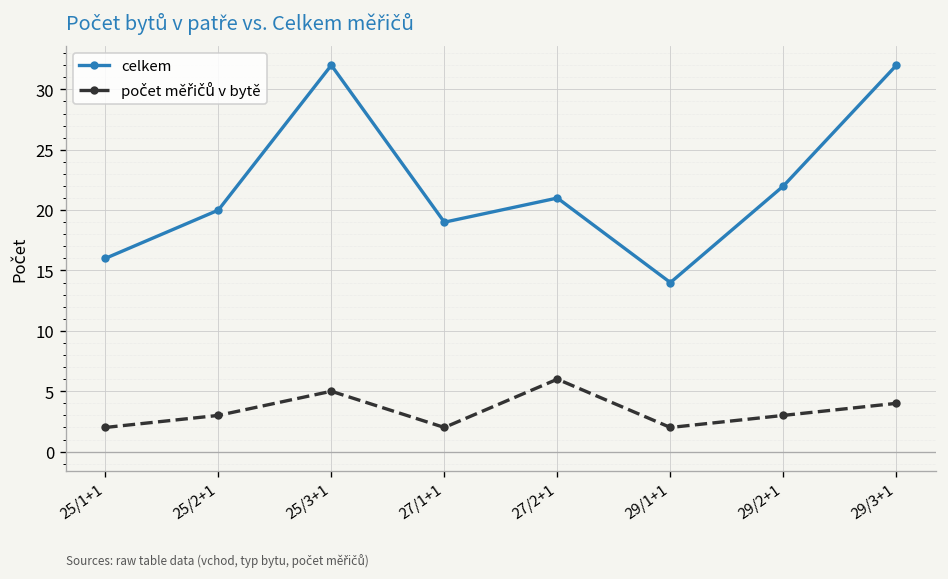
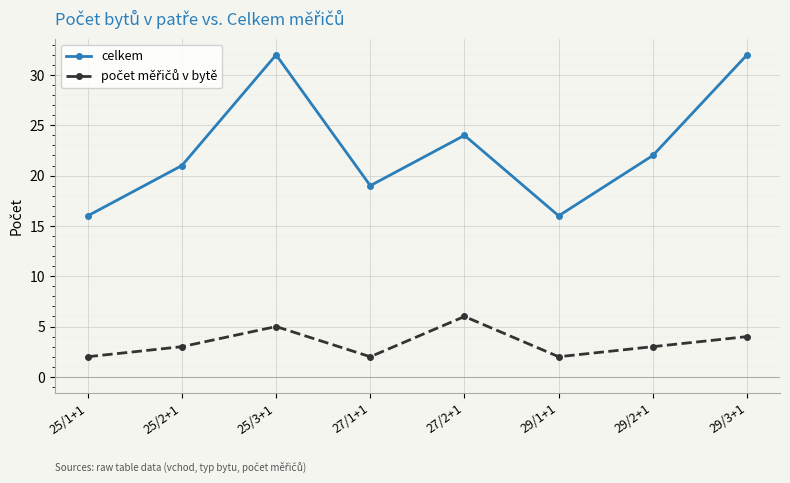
  {
    "celkem": {
      "25/1+1": 16,
-     "25/2+1": 20,
+     "25/2+1": 21,
      "25/3+1": 32,
      "27/1+1": 19,
-     "27/2+1": 21,
-     "29/1+1": 14,
+     "27/2+1": 24,
+     "29/1+1": 16,
      "29/2+1": 22,
      "29/3+1": 32
    },
    "počet měřičů v bytě": {
      "25/1+1": 2,
      "25/2+1": 3,
      "25/3+1": 5,
      "27/1+1": 2,
      "27/2+1": 6,
      "29/1+1": 2,
      "29/2+1": 3,
      "29/3+1": 4
    }
  }
